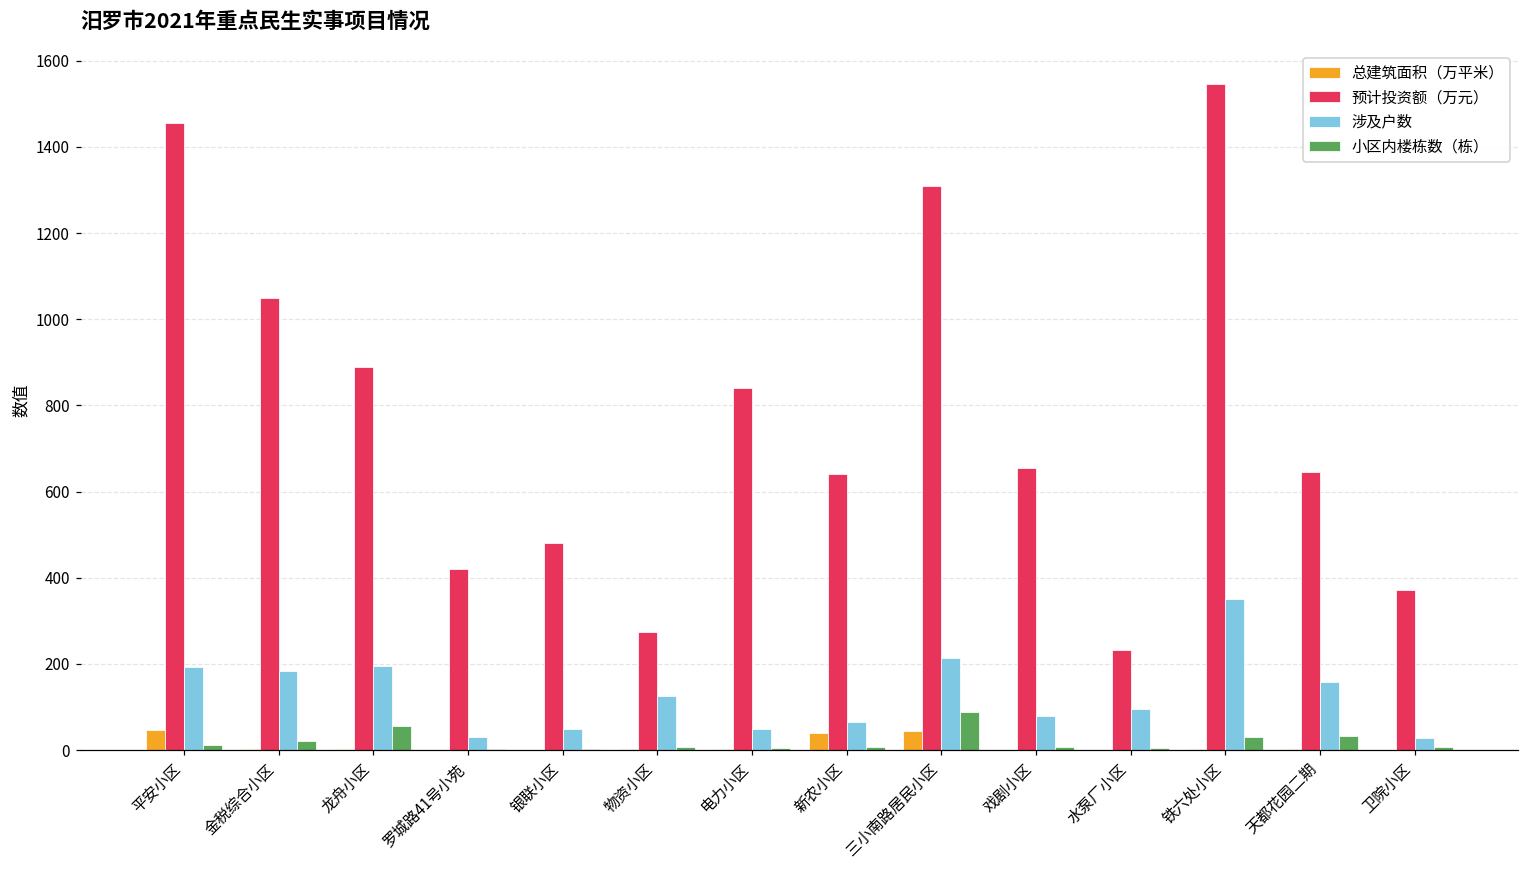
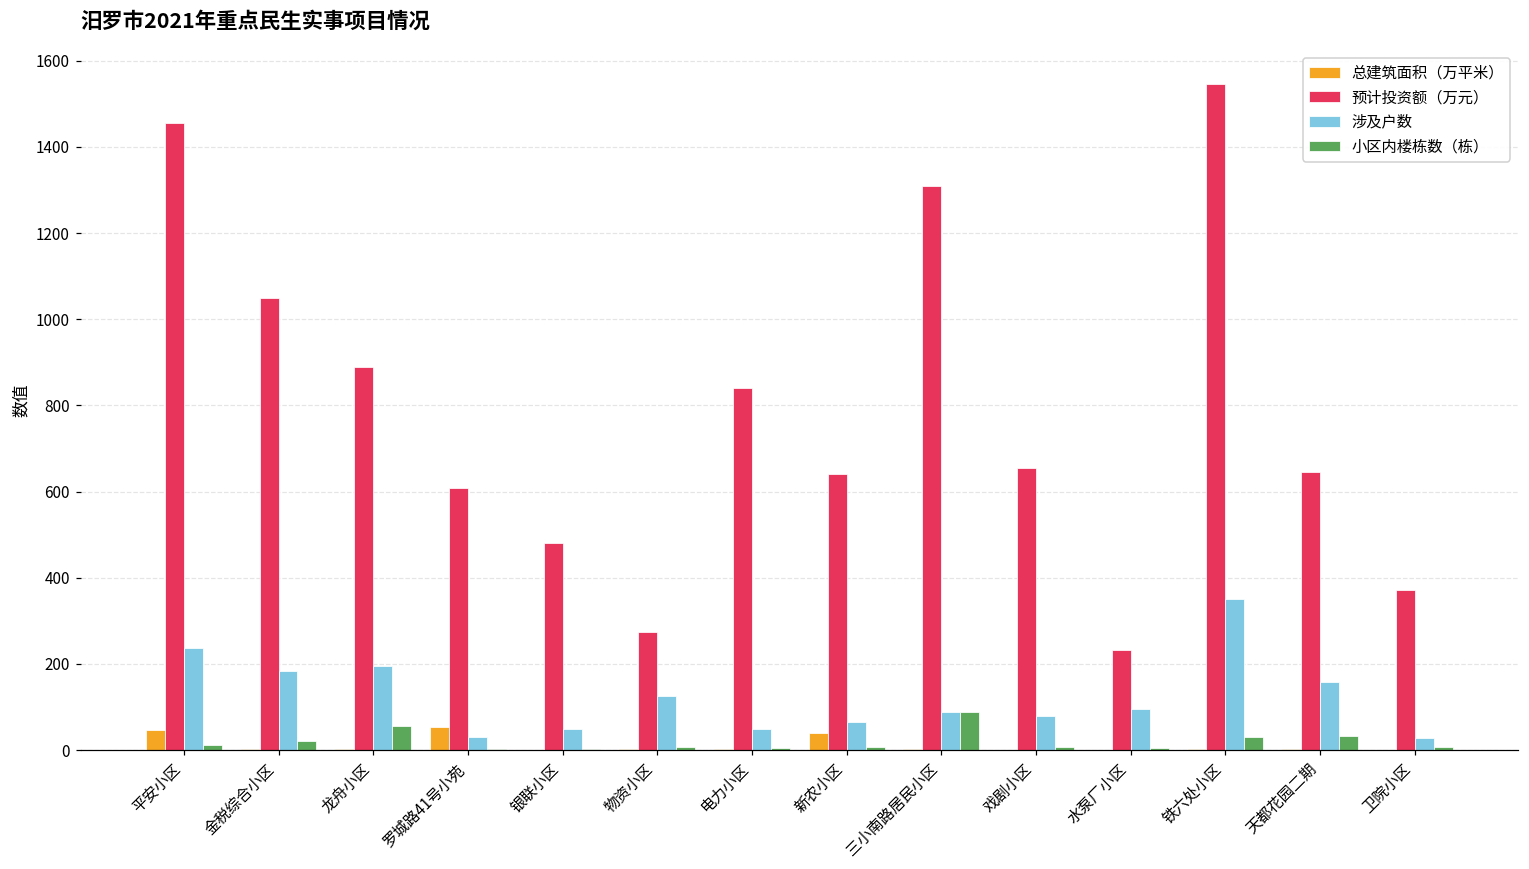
  {
    "总建筑面积（万平米）": {
      "平安小区": 50,
-     "罗城路41号小苑": 0,
+     "罗城路41号小苑": 50,
      "新农小区": 40,
-     "三小南路居民小区": 40
+     "三小南路居民小区": 0
    },
    "预计投资额（万元）": {
      "平安小区": 1460,
      "金税综合小区": 1050,
      "龙舟小区": 890,
-     "罗城路41号小苑": 420,
+     "罗城路41号小苑": 610,
      "银联小区": 480,
      "物资小区": 280,
      "电力小区": 840,
      "新农小区": 640,
      "三小南路居民小区": 1310,
      "戏剧小区": 650,
      "水泵厂小区": 230,
      "铁六处小区": 1550,
      "天都花园二期": 650,
      "卫院小区": 370
    },
    "涉及户数": {
-     "平安小区": 190,
+     "平安小区": 240,
      "金税综合小区": 180,
      "龙舟小区": 200,
      "罗城路41号小苑": 30,
      "银联小区": 50,
      "物资小区": 130,
      "电力小区": 50,
      "新农小区": 70,
-     "三小南路居民小区": 210,
+     "三小南路居民小区": 90,
      "戏剧小区": 80,
      "水泵厂小区": 100,
      "铁六处小区": 350,
      "天都花园二期": 160,
      "卫院小区": 30
    },
    "小区内楼栋数（栋）": {
      "平安小区": 10,
      "金税综合小区": 20,
      "龙舟小区": 60,
      "物资小区": 10,
      "新农小区": 10,
      "三小南路居民小区": 90,
      "戏剧小区": 10,
      "铁六处小区": 30,
      "天都花园二期": 30,
      "卫院小区": 10
    }
  }
